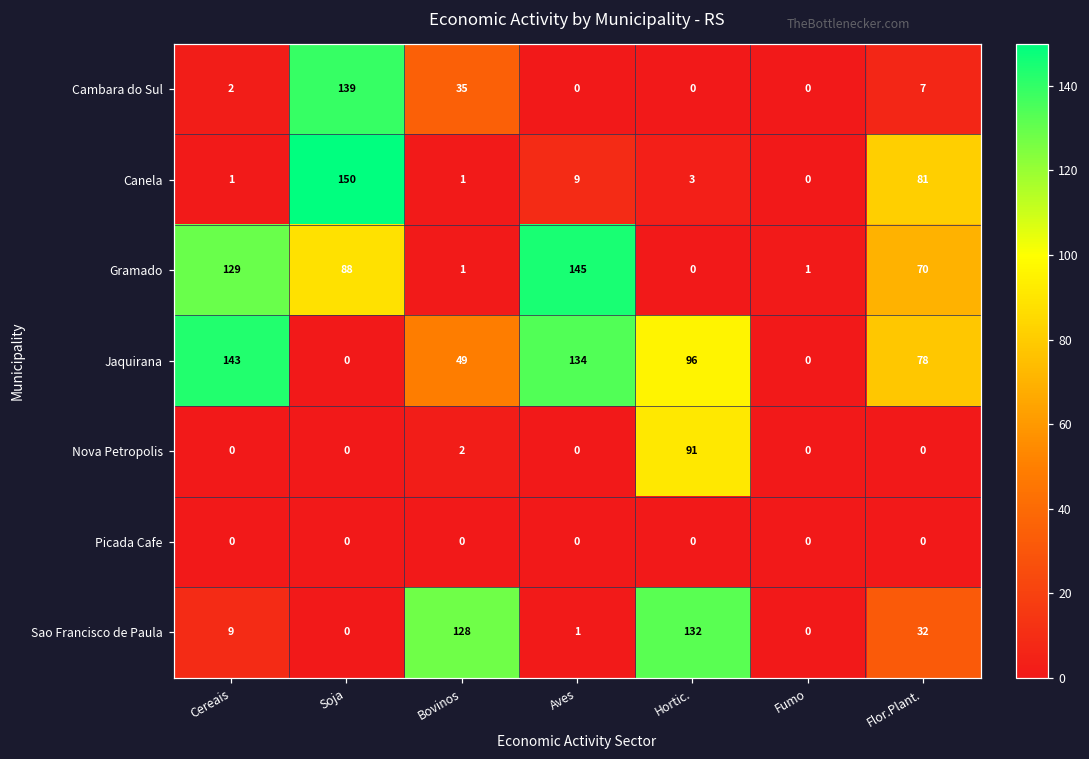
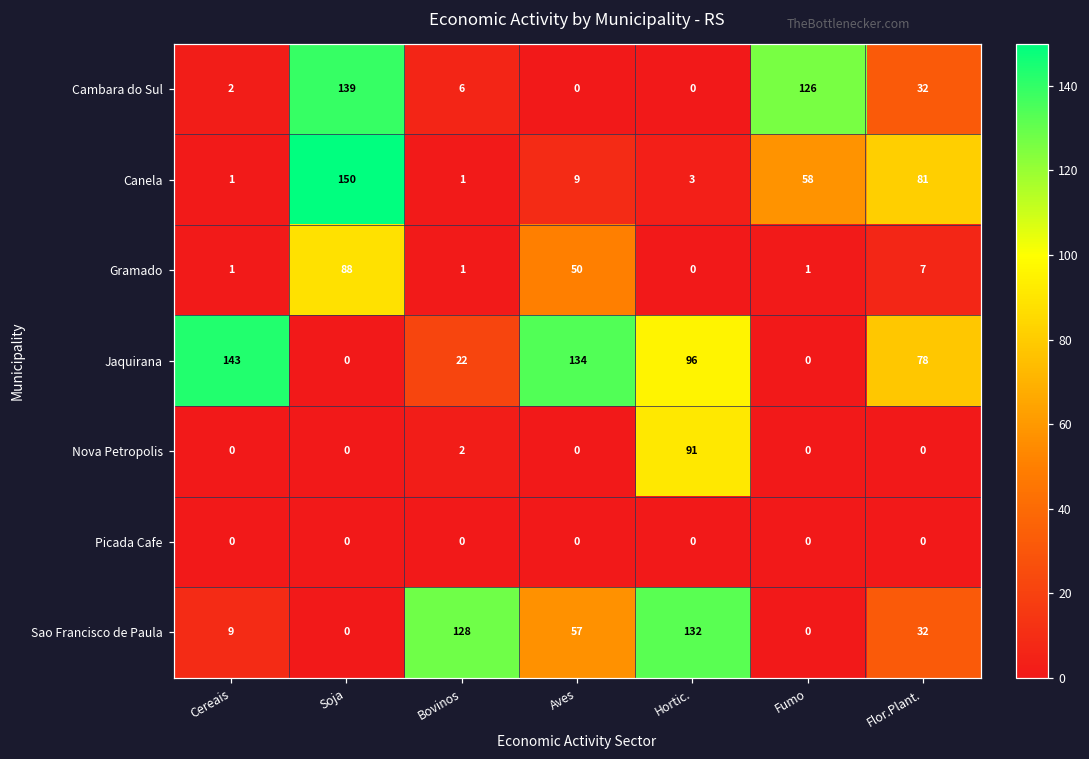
  {
    "Cambara do Sul": {
      "Cereais": 2,
      "Soja": 139,
-     "Bovinos": 35,
+     "Bovinos": 6,
      "Aves": 0,
      "Hortic.": 0,
-     "Fumo": 0,
-     "Flor.Plant.": 7
+     "Fumo": 126,
+     "Flor.Plant.": 32
    },
    "Canela": {
      "Cereais": 1,
      "Soja": 150,
      "Bovinos": 1,
      "Aves": 9,
      "Hortic.": 3,
-     "Fumo": 0,
+     "Fumo": 58,
      "Flor.Plant.": 81
    },
    "Gramado": {
-     "Cereais": 129,
+     "Cereais": 1,
      "Soja": 88,
      "Bovinos": 1,
-     "Aves": 145,
+     "Aves": 50,
      "Hortic.": 0,
      "Fumo": 1,
-     "Flor.Plant.": 70
+     "Flor.Plant.": 7
    },
    "Jaquirana": {
      "Cereais": 143,
      "Soja": 0,
-     "Bovinos": 49,
+     "Bovinos": 22,
      "Aves": 134,
      "Hortic.": 96,
      "Fumo": 0,
      "Flor.Plant.": 78
    },
    "Nova Petropolis": {
      "Cereais": 0,
      "Soja": 0,
      "Bovinos": 2,
      "Aves": 0,
      "Hortic.": 91,
      "Fumo": 0,
      "Flor.Plant.": 0
    },
    "Picada Cafe": {
      "Cereais": 0,
      "Soja": 0,
      "Bovinos": 0,
      "Aves": 0,
      "Hortic.": 0,
      "Fumo": 0,
      "Flor.Plant.": 0
    },
    "Sao Francisco de Paula": {
      "Cereais": 9,
      "Soja": 0,
      "Bovinos": 128,
-     "Aves": 1,
+     "Aves": 57,
      "Hortic.": 132,
      "Fumo": 0,
      "Flor.Plant.": 32
    }
  }
